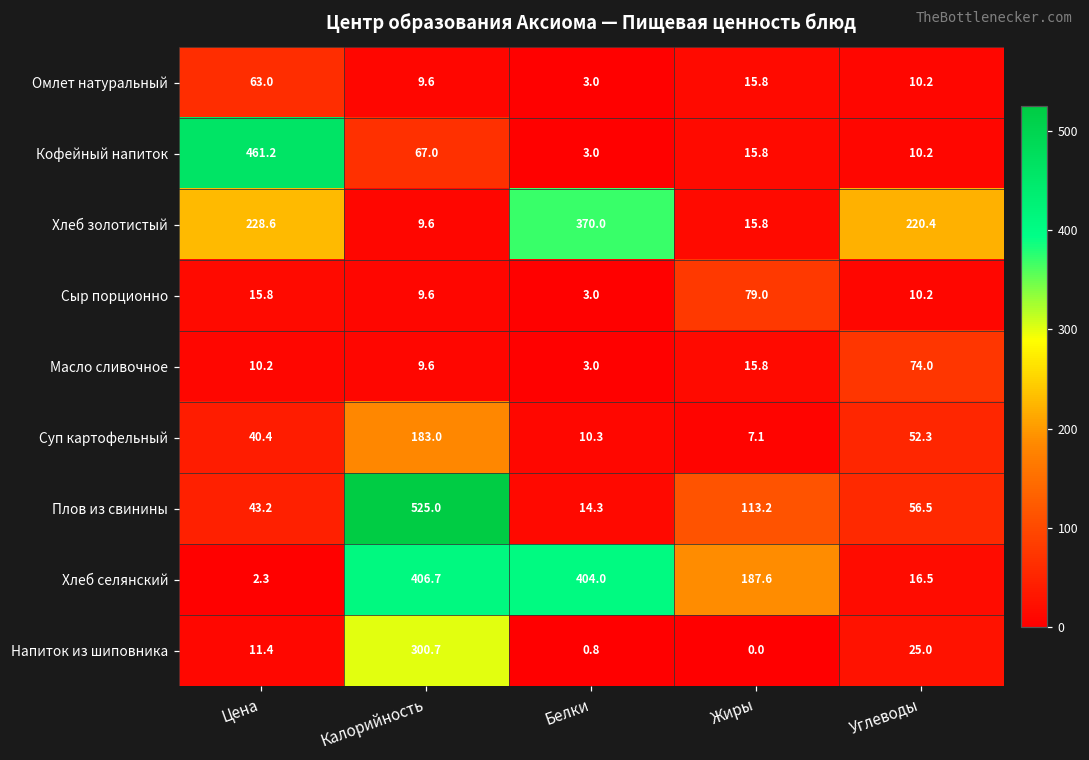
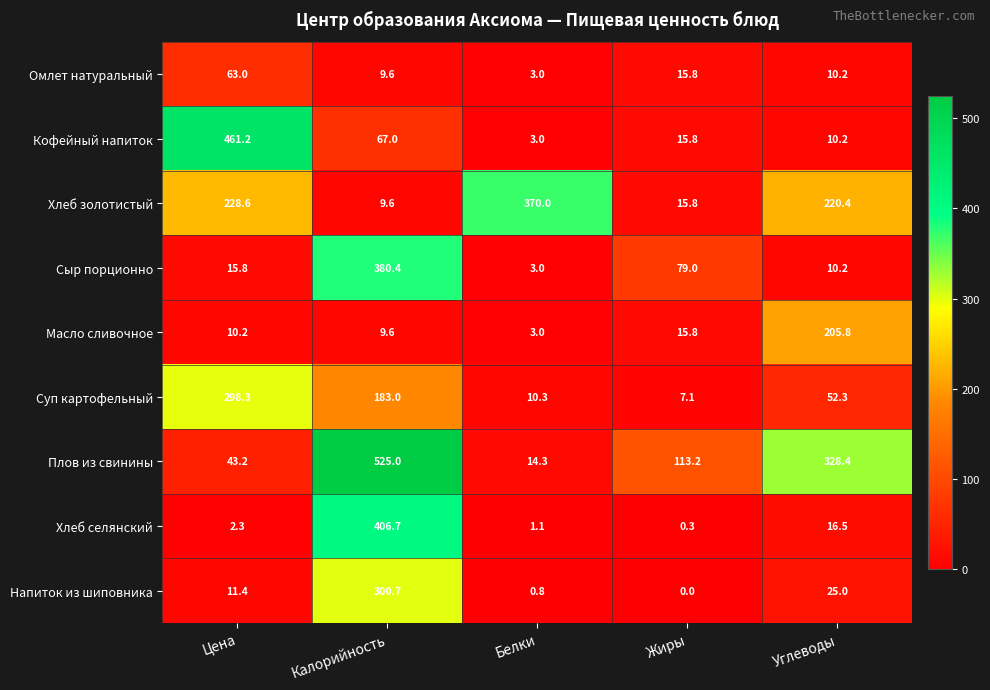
  {
    "Омлет натуральный": {
      "Цена": 63.0,
      "Калорийность": 9.6,
      "Белки": 3.0,
      "Жиры": 15.8,
      "Углеводы": 10.2
    },
    "Кофейный напиток": {
      "Цена": 461.2,
      "Калорийность": 67.0,
      "Белки": 3.0,
      "Жиры": 15.8,
      "Углеводы": 10.2
    },
    "Хлеб золотистый": {
      "Цена": 228.6,
      "Калорийность": 9.6,
      "Белки": 370.0,
      "Жиры": 15.8,
      "Углеводы": 220.4
    },
    "Сыр порционно": {
      "Цена": 15.8,
-     "Калорийность": 9.6,
+     "Калорийность": 380.4,
      "Белки": 3.0,
      "Жиры": 79.0,
      "Углеводы": 10.2
    },
    "Масло сливочное": {
      "Цена": 10.2,
      "Калорийность": 9.6,
      "Белки": 3.0,
      "Жиры": 15.8,
-     "Углеводы": 74.0
+     "Углеводы": 205.8
    },
    "Суп картофельный": {
-     "Цена": 40.4,
+     "Цена": 298.3,
      "Калорийность": 183.0,
      "Белки": 10.3,
      "Жиры": 7.1,
      "Углеводы": 52.3
    },
    "Плов из свинины": {
      "Цена": 43.2,
      "Калорийность": 525.0,
      "Белки": 14.3,
      "Жиры": 113.2,
-     "Углеводы": 56.5
+     "Углеводы": 328.4
    },
    "Хлеб селянский": {
      "Цена": 2.3,
      "Калорийность": 406.7,
-     "Белки": 404.0,
-     "Жиры": 187.6,
+     "Белки": 1.1,
+     "Жиры": 0.3,
      "Углеводы": 16.5
    },
    "Напиток из шиповника": {
      "Цена": 11.4,
      "Калорийность": 300.7,
      "Белки": 0.8,
      "Жиры": 0.0,
      "Углеводы": 25.0
    }
  }
